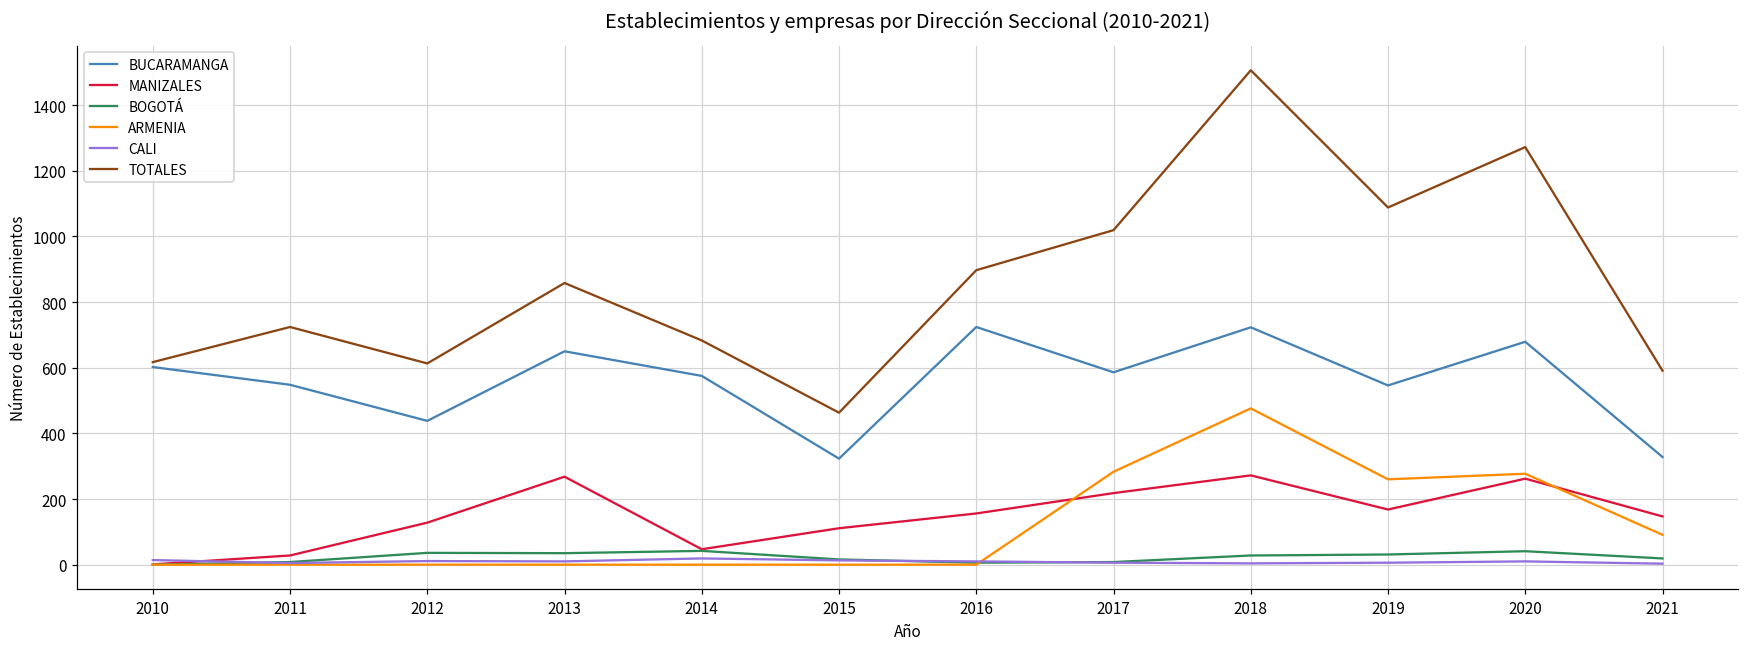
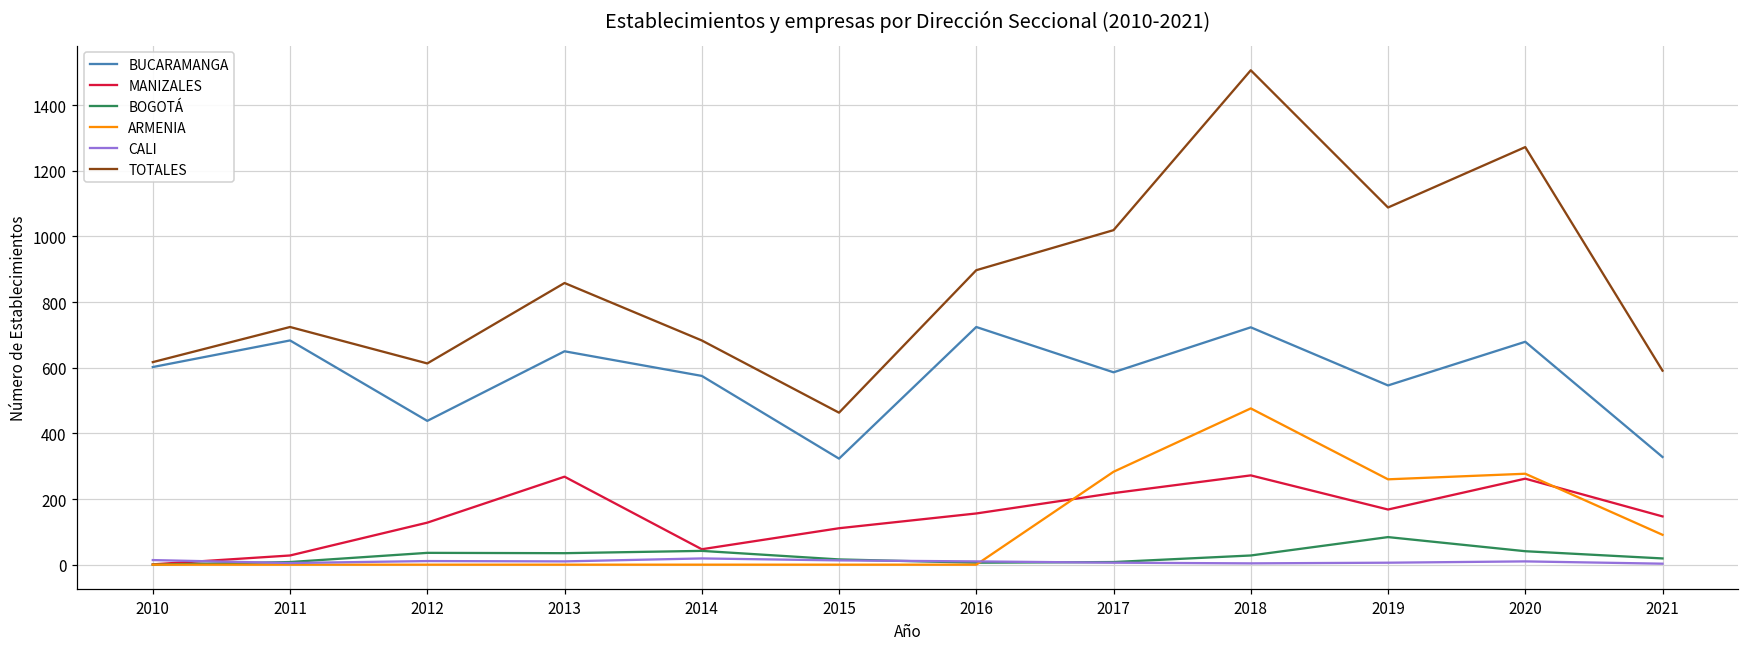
  {
    "BUCARAMANGA": {
      "2010": 600,
-     "2011": 550,
+     "2011": 680,
      "2012": 440,
      "2013": 650,
      "2014": 580,
      "2015": 320,
      "2016": 720,
      "2017": 590,
      "2018": 720,
      "2019": 550,
      "2020": 680,
      "2021": 330
    },
    "MANIZALES": {
      "2011": 30,
      "2012": 130,
      "2013": 270,
      "2015": 110,
      "2016": 160,
      "2017": 220,
      "2018": 270,
      "2019": 170,
      "2020": 260,
      "2021": 150
    },
    "BOGOTÁ": {
      "2012": 40,
      "2013": 40,
      "2018": 30,
-     "2019": 30,
+     "2019": 80,
      "2020": 40,
      "2021": 20
    },
    "ARMENIA": {
      "2012": 0,
      "2013": 0,
      "2014": 0,
      "2015": 0,
      "2017": 280,
      "2018": 480,
      "2019": 260,
      "2020": 280,
      "2021": 90
    },
    "CALI": {
      "2010": 10,
      "2012": 10,
      "2013": 10,
      "2014": 20,
      "2018": 0,
      "2019": 10,
      "2020": 10,
      "2021": 0
    },
    "TOTALES": {
      "2010": 620,
      "2011": 720,
      "2012": 610,
      "2013": 860,
      "2014": 680,
      "2015": 460,
      "2016": 900,
      "2017": 1020,
      "2018": 1510,
      "2019": 1090,
      "2020": 1270,
      "2021": 590
    }
  }
